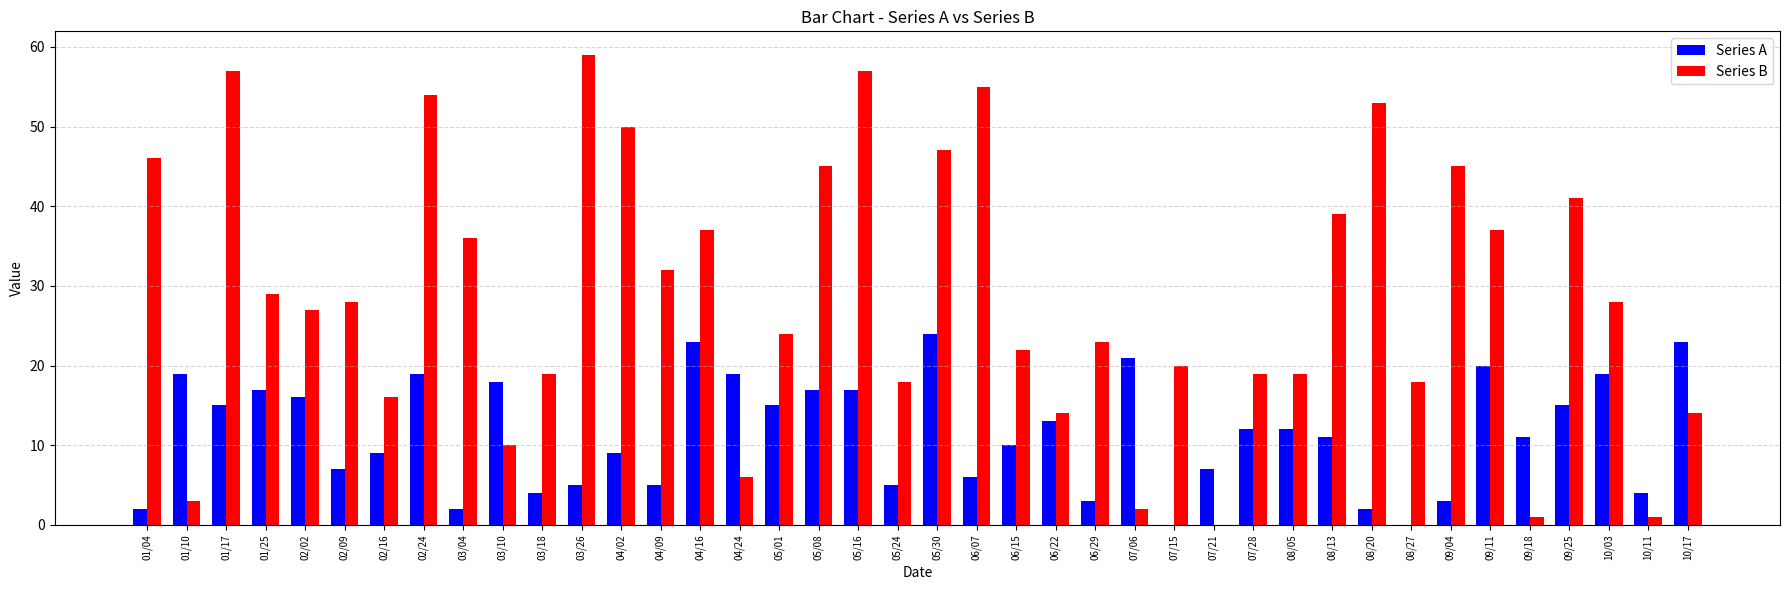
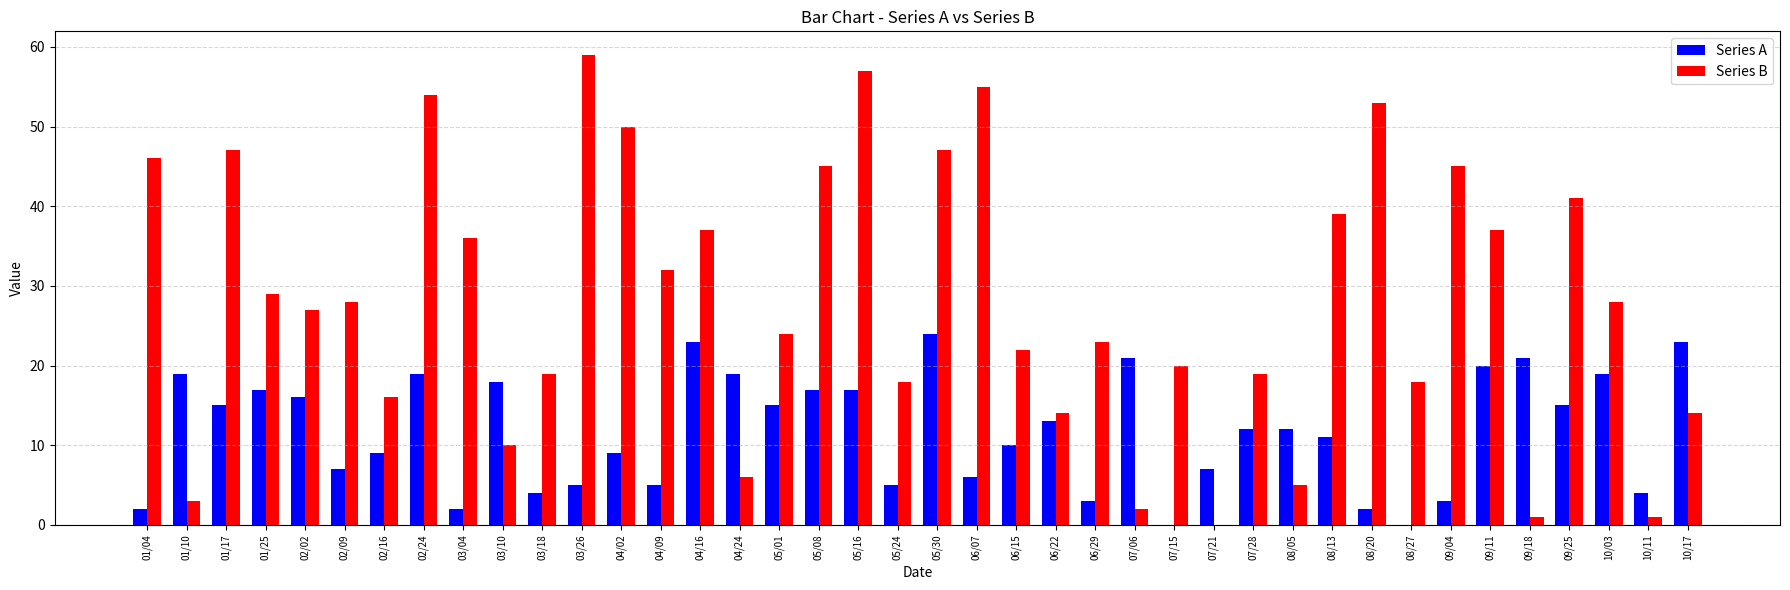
  {
    "Series A": {
      "01/04": 2,
      "01/10": 19,
      "01/17": 15,
      "01/25": 17,
      "02/02": 16,
      "02/09": 7,
      "02/16": 9,
      "02/24": 19,
      "03/04": 2,
      "03/10": 18,
      "03/18": 4,
      "03/26": 5,
      "04/02": 9,
      "04/09": 5,
      "04/16": 23,
      "04/24": 19,
      "05/01": 15,
      "05/08": 17,
      "05/16": 17,
      "05/24": 5,
      "05/30": 24,
      "06/07": 6,
      "06/15": 10,
      "06/22": 13,
      "06/29": 3,
      "07/06": 21,
      "07/15": 0,
      "07/21": 7,
      "07/28": 12,
      "08/05": 12,
      "08/13": 11,
      "08/20": 2,
      "08/27": 0,
      "09/04": 3,
      "09/11": 20,
-     "09/18": 11,
+     "09/18": 21,
      "09/25": 15,
      "10/03": 19,
      "10/11": 4,
      "10/17": 23
    },
    "Series B": {
      "01/04": 46,
      "01/10": 3,
-     "01/17": 57,
+     "01/17": 47,
      "01/25": 29,
      "02/02": 27,
      "02/09": 28,
      "02/16": 16,
      "02/24": 54,
      "03/04": 36,
      "03/10": 10,
      "03/18": 19,
      "03/26": 59,
      "04/02": 50,
      "04/09": 32,
      "04/16": 37,
      "04/24": 6,
      "05/01": 24,
      "05/08": 45,
      "05/16": 57,
      "05/24": 18,
      "05/30": 47,
      "06/07": 55,
      "06/15": 22,
      "06/22": 14,
      "06/29": 23,
      "07/06": 2,
      "07/15": 20,
      "07/21": 0,
      "07/28": 19,
-     "08/05": 19,
+     "08/05": 5,
      "08/13": 39,
      "08/20": 53,
      "08/27": 18,
      "09/04": 45,
      "09/11": 37,
      "09/18": 1,
      "09/25": 41,
      "10/03": 28,
      "10/11": 1,
      "10/17": 14
    }
  }
